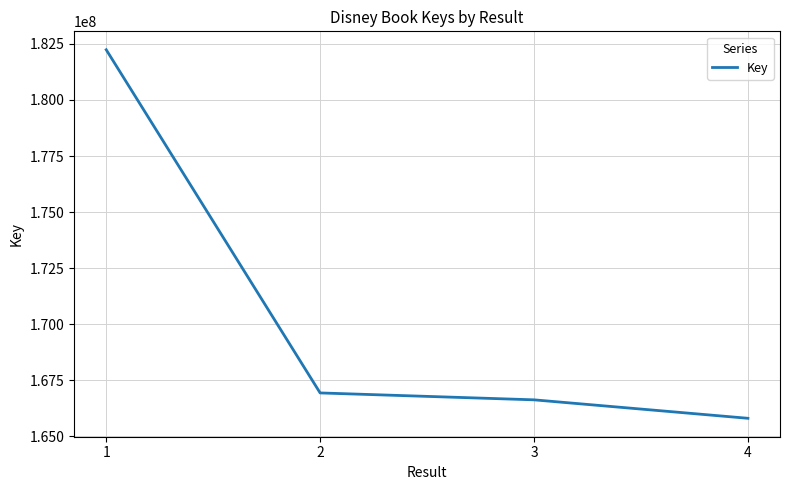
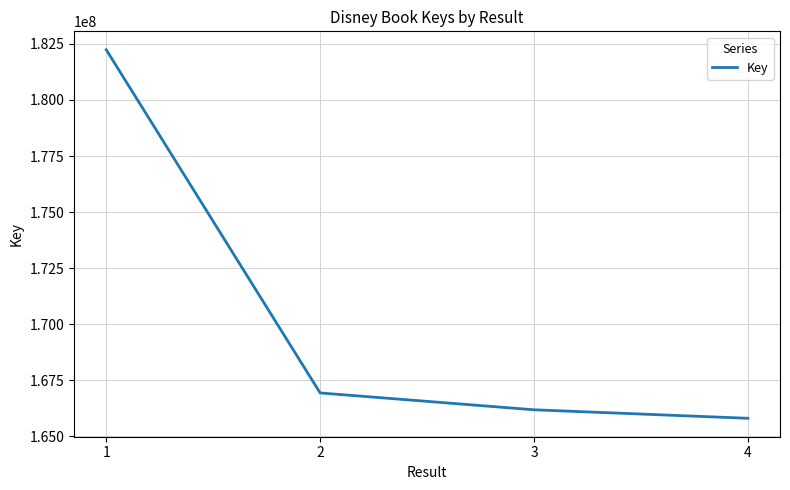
  {
    "1": 182200000,
    "2": 166900000,
-   "3": 166600000,
+   "3": 166200000,
    "4": 165800000
  }
